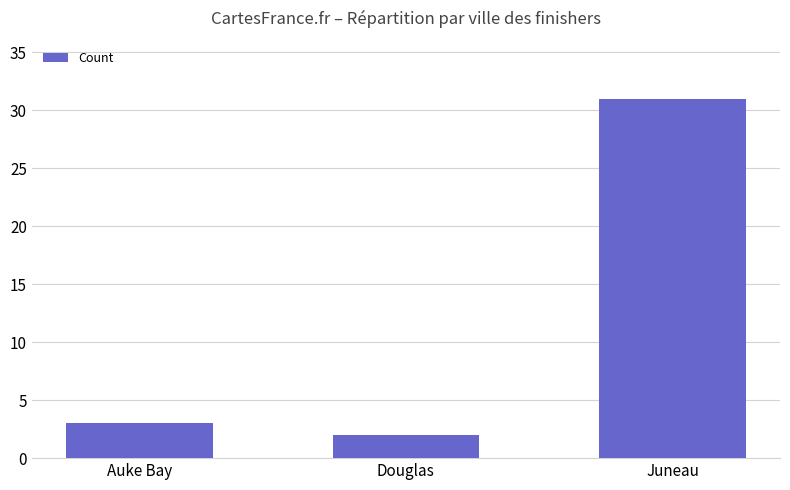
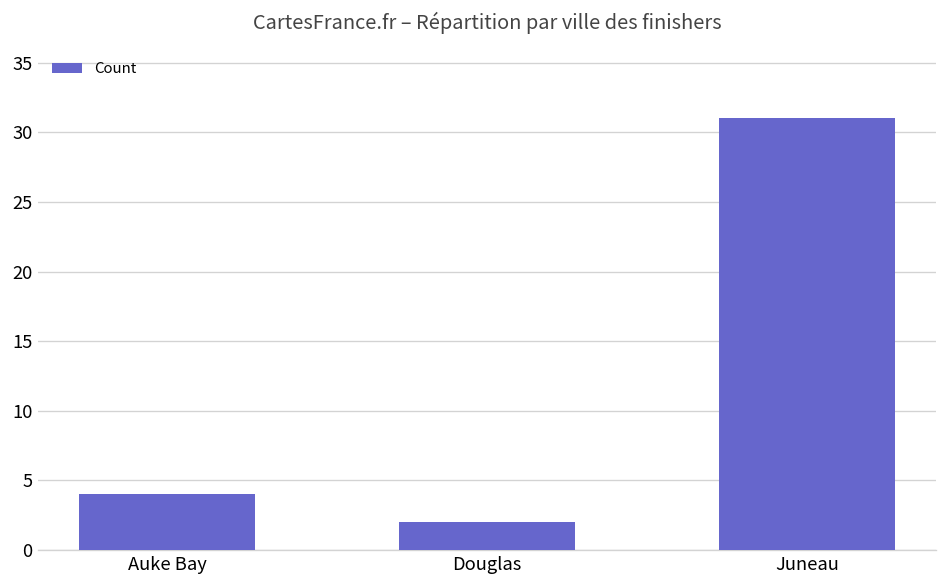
  {
-   "Auke Bay": 3,
+   "Auke Bay": 4,
    "Douglas": 2,
    "Juneau": 31
  }
